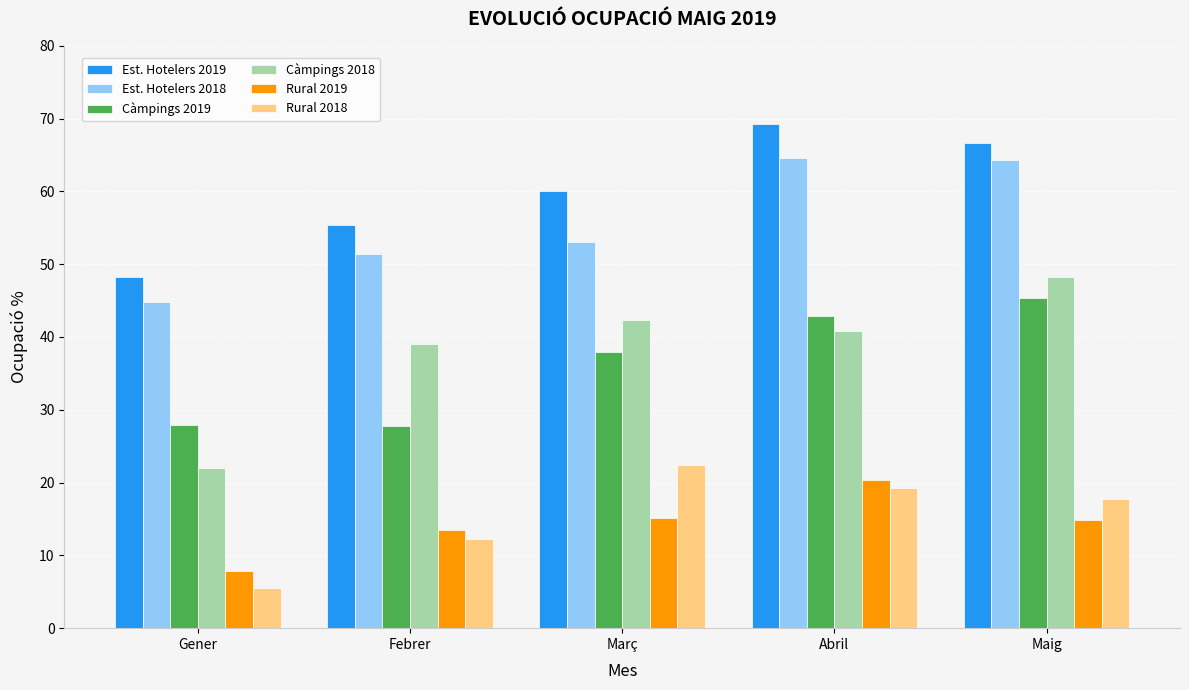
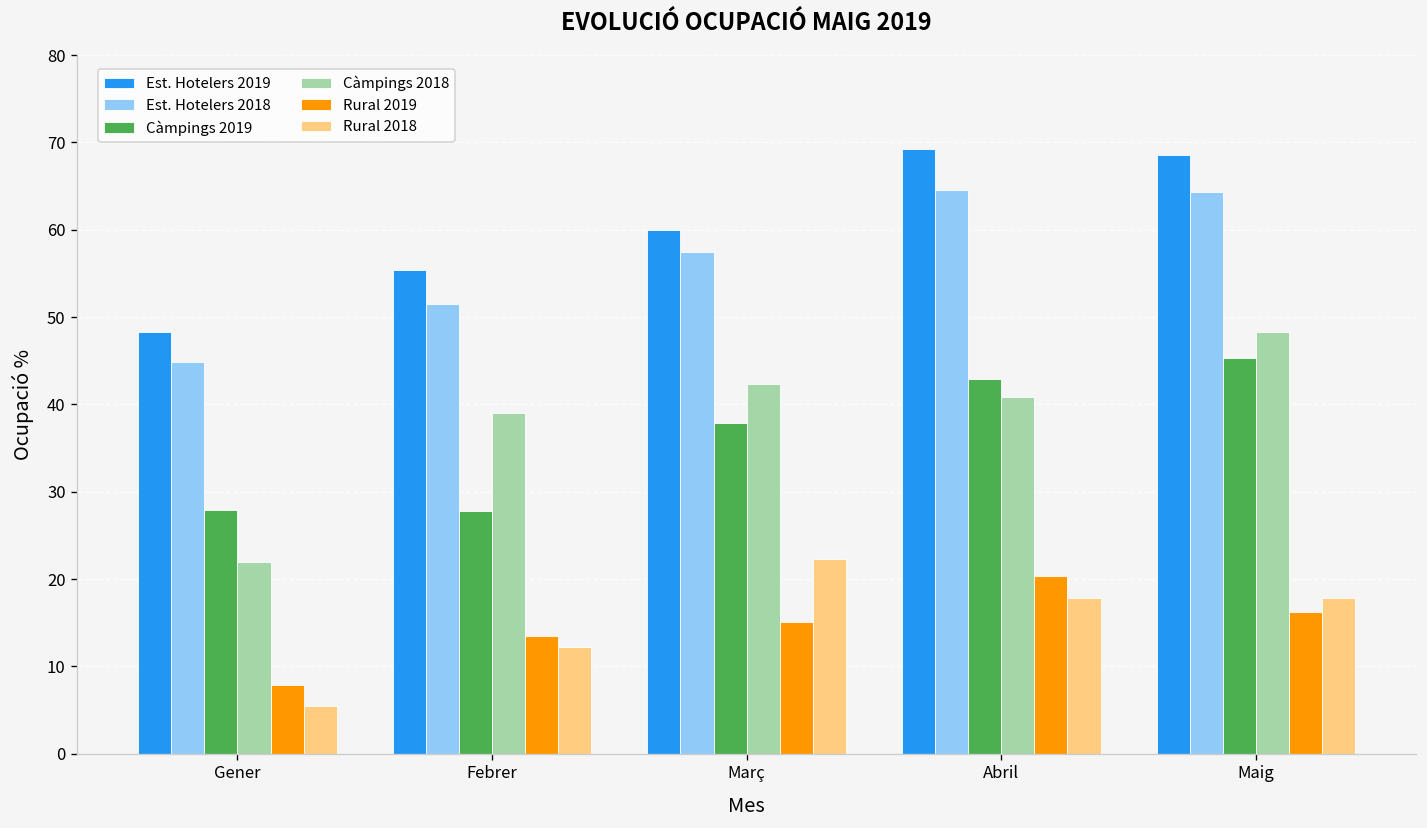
  {
    "Est. Hotelers 2019": {
      "Gener": 48,
      "Febrer": 55,
      "Març": 60,
      "Abril": 69,
-     "Maig": 67
+     "Maig": 69
    },
    "Est. Hotelers 2018": {
      "Gener": 45,
      "Febrer": 51,
-     "Març": 53,
+     "Març": 57,
      "Abril": 65,
      "Maig": 64
    },
    "Càmpings 2019": {
      "Gener": 28,
      "Febrer": 28,
      "Març": 38,
      "Abril": 43,
      "Maig": 45
    },
    "Càmpings 2018": {
      "Gener": 22,
      "Febrer": 39,
      "Març": 42,
      "Abril": 41,
      "Maig": 48
    },
    "Rural 2019": {
      "Gener": 8,
      "Febrer": 13,
      "Març": 15,
      "Abril": 20,
-     "Maig": 15
+     "Maig": 16
    },
    "Rural 2018": {
      "Gener": 5,
      "Febrer": 12,
      "Març": 22,
-     "Abril": 19,
+     "Abril": 18,
      "Maig": 18
    }
  }
